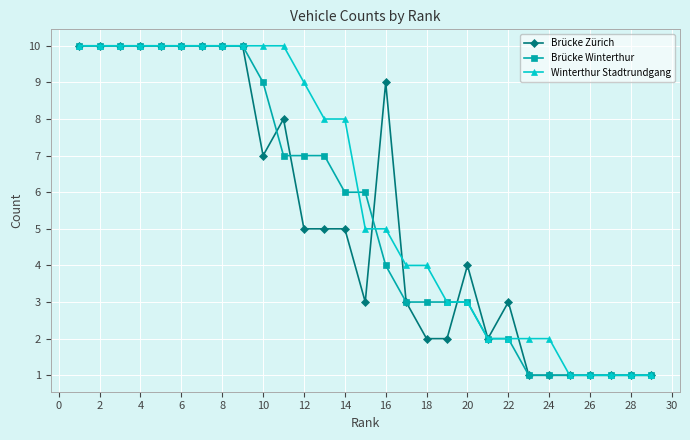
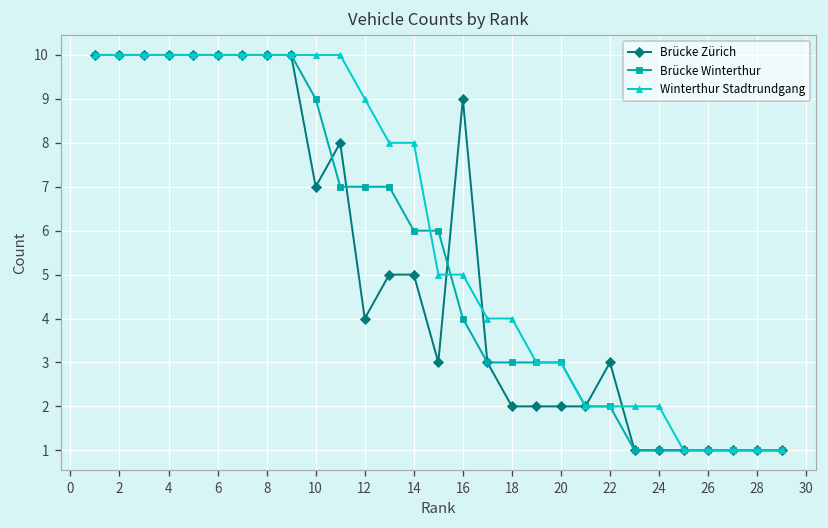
  {
    "Brücke Zürich": {
      "10": 7,
-     "12": 5,
+     "12": 4,
      "14": 5,
      "16": 9,
      "18": 2,
-     "20": 4,
+     "20": 2,
      "22": 3
    }
  }
